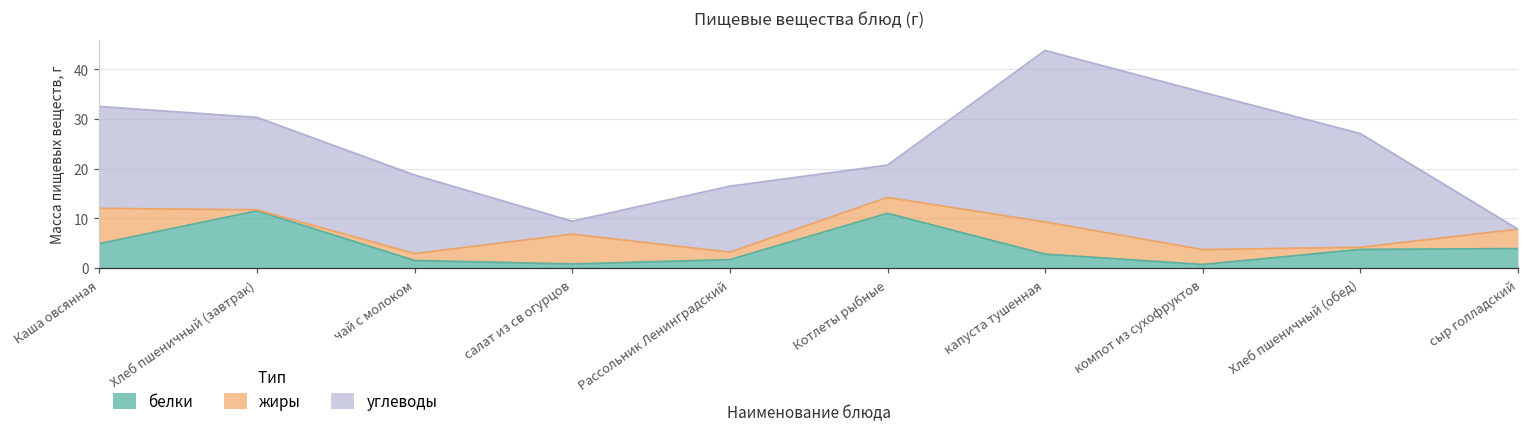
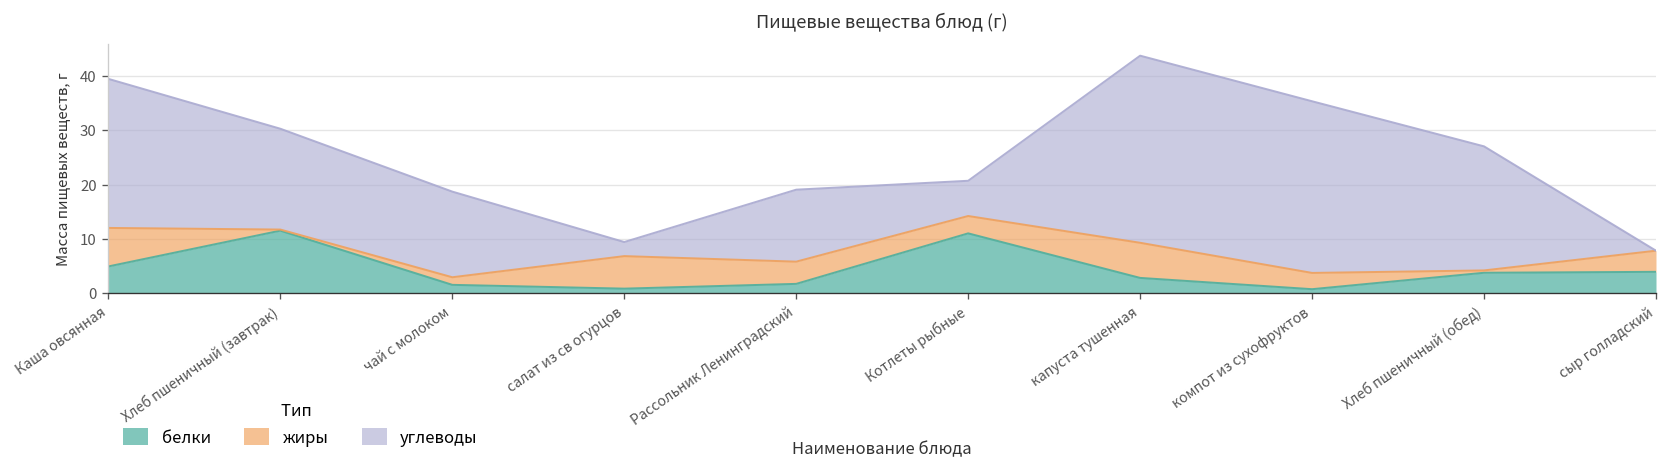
  {
    "белки": {
      "Каша овсянная": 5,
      "чай с молоком": 2,
      "салат из св огурцов": 1,
      "Рассольник Ленинградский": 2,
      "Котлеты рыбные": 11,
      "капуста тушенная": 3,
      "компот из сухофруктов": 1,
      "сыр голладский": 4
    },
    "жиры": {
      "Каша овсянная": 7,
      "чай с молоком": 1,
      "салат из св огурцов": 6,
-     "Рассольник Ленинградский": 1,
+     "Рассольник Ленинградский": 4,
      "Котлеты рыбные": 3,
      "капуста тушенная": 6,
      "компот из сухофруктов": 3
    },
    "углеводы": {
-     "Каша овсянная": 21,
+     "Каша овсянная": 28,
      "Хлеб пшеничный (завтрак)": 19,
      "чай с молоком": 16,
      "салат из св огурцов": 3,
      "Рассольник Ленинградский": 13,
      "Котлеты рыбные": 7,
      "капуста тушенная": 35,
      "компот из сухофруктов": 32,
      "Хлеб пшеничный (обед)": 23
    }
  }
